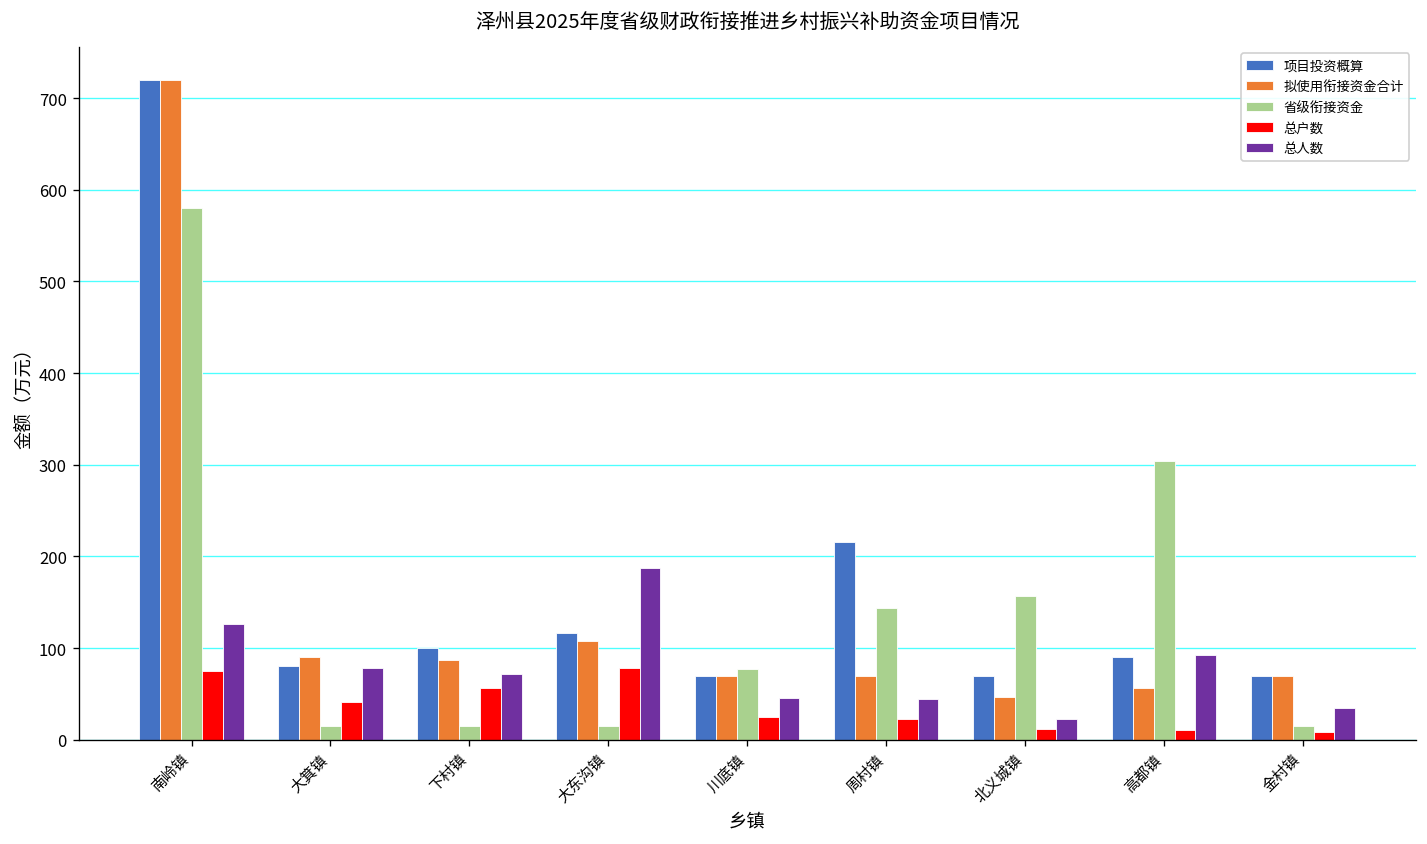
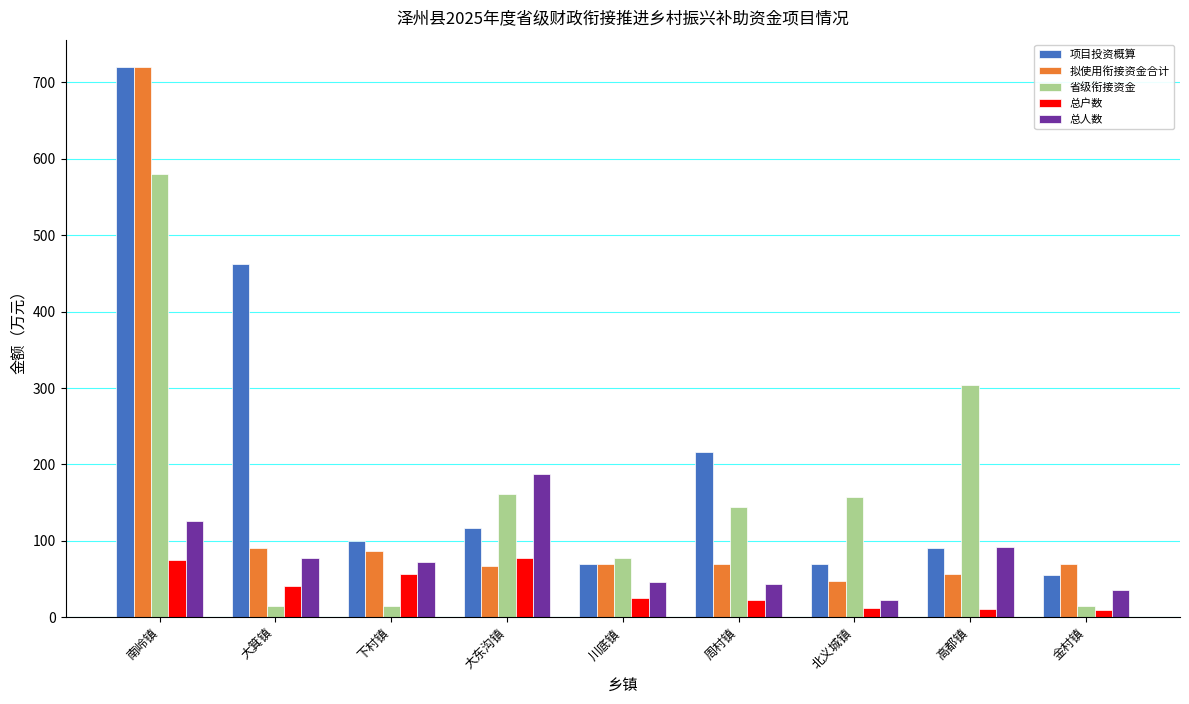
  {
    "项目投资概算": {
      "南岭镇": 720,
-     "大箕镇": 80,
+     "大箕镇": 460,
      "下村镇": 100,
      "大东沟镇": 120,
      "川底镇": 70,
      "周村镇": 220,
      "北义城镇": 70,
      "高都镇": 90,
-     "金村镇": 70
+     "金村镇": 60
    },
    "拟使用衔接资金合计": {
      "南岭镇": 720,
      "大箕镇": 90,
      "下村镇": 90,
-     "大东沟镇": 110,
+     "大东沟镇": 70,
      "川底镇": 70,
      "周村镇": 70,
      "北义城镇": 50,
      "高都镇": 60,
      "金村镇": 70
    },
    "省级衔接资金": {
      "南岭镇": 580,
      "大箕镇": 20,
      "下村镇": 20,
-     "大东沟镇": 20,
+     "大东沟镇": 160,
      "川底镇": 80,
      "周村镇": 140,
      "北义城镇": 160,
      "高都镇": 300,
      "金村镇": 20
    },
    "总户数": {
      "南岭镇": 80,
      "大箕镇": 40,
      "下村镇": 60,
      "大东沟镇": 80,
      "川底镇": 30,
      "周村镇": 20,
      "北义城镇": 10,
      "高都镇": 10,
      "金村镇": 10
    },
    "总人数": {
      "南岭镇": 130,
      "大箕镇": 80,
      "下村镇": 70,
      "大东沟镇": 190,
      "川底镇": 50,
      "周村镇": 40,
      "北义城镇": 20,
      "高都镇": 90,
      "金村镇": 40
    }
  }
